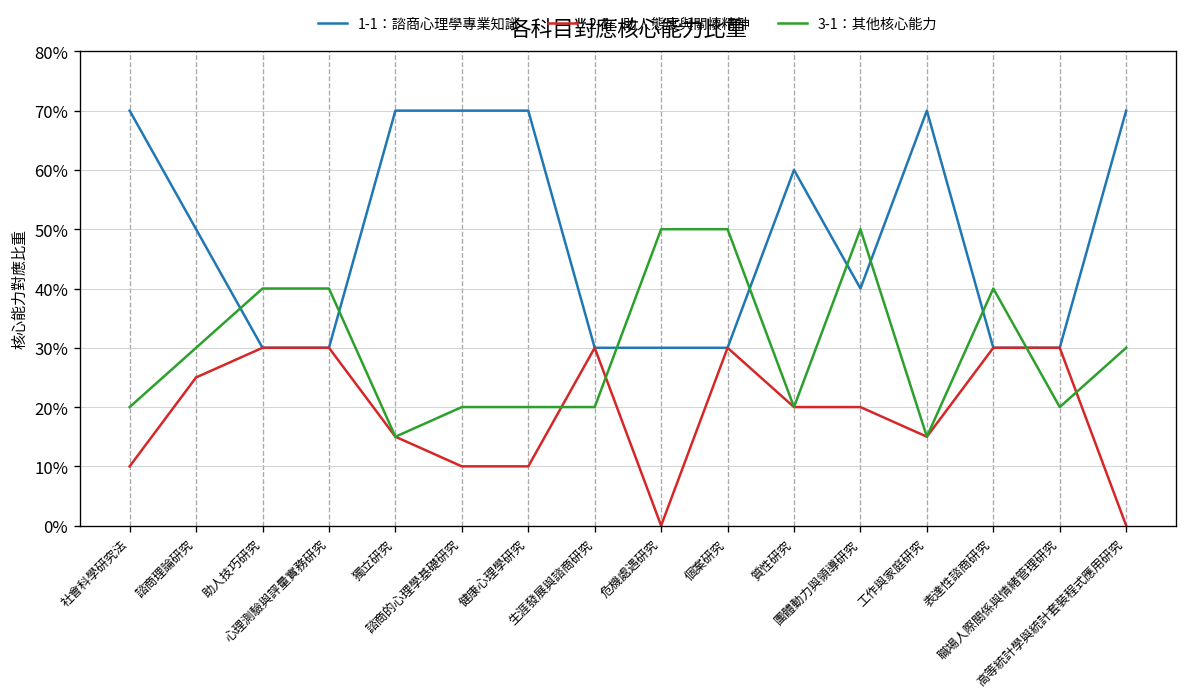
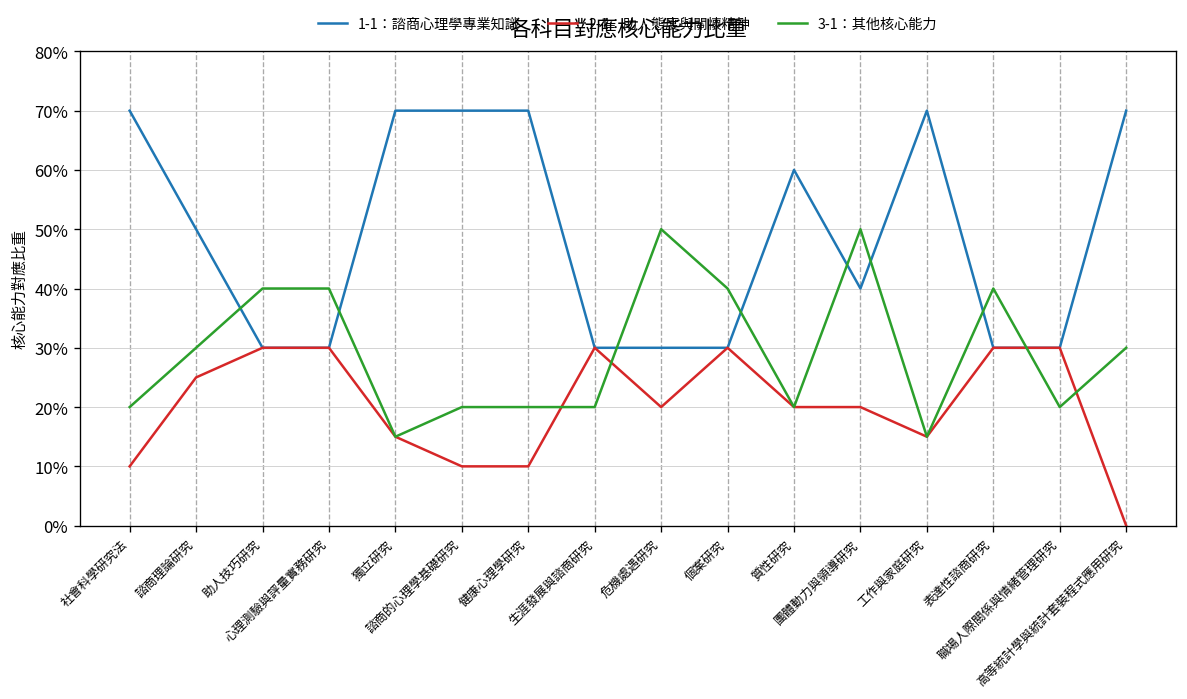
  {
    "1-1：諮商心理學專業知識": {
      "社會科學研究法": "70%",
      "諮商理論研究": "50%",
      "獨立研究": "70%",
      "諮商的心理學基礎研究": "70%",
      "健康心理學研究": "70%",
      "危機處遇研究": "30%",
      "質性研究": "60%",
      "團體動力與領導研究": "40%",
      "工作與家庭研究": "70%",
      "高等統計學與統計套裝程式應用研究": "70%"
    },
    "2-1：助人態度與關懷精神": {
      "社會科學研究法": "10%",
      "諮商理論研究": "25%",
      "諮商的心理學基礎研究": "10%",
      "健康心理學研究": "10%",
-     "危機處遇研究": "0%",
+     "危機處遇研究": "20%",
      "團體動力與領導研究": "20%",
      "高等統計學與統計套裝程式應用研究": "0%"
    },
    "3-1：其他核心能力": {
      "社會科學研究法": "20%",
      "諮商理論研究": "30%",
      "助人技巧研究": "40%",
      "心理測驗與評量實務研究": "40%",
      "諮商的心理學基礎研究": "20%",
      "健康心理學研究": "20%",
      "生涯發展與諮商研究": "20%",
      "危機處遇研究": "50%",
-     "個案研究": "50%",
+     "個案研究": "40%",
      "團體動力與領導研究": "50%",
      "表達性諮商研究": "40%",
      "職場人際關係與情緒管理研究": "20%",
      "高等統計學與統計套裝程式應用研究": "30%"
    }
  }
